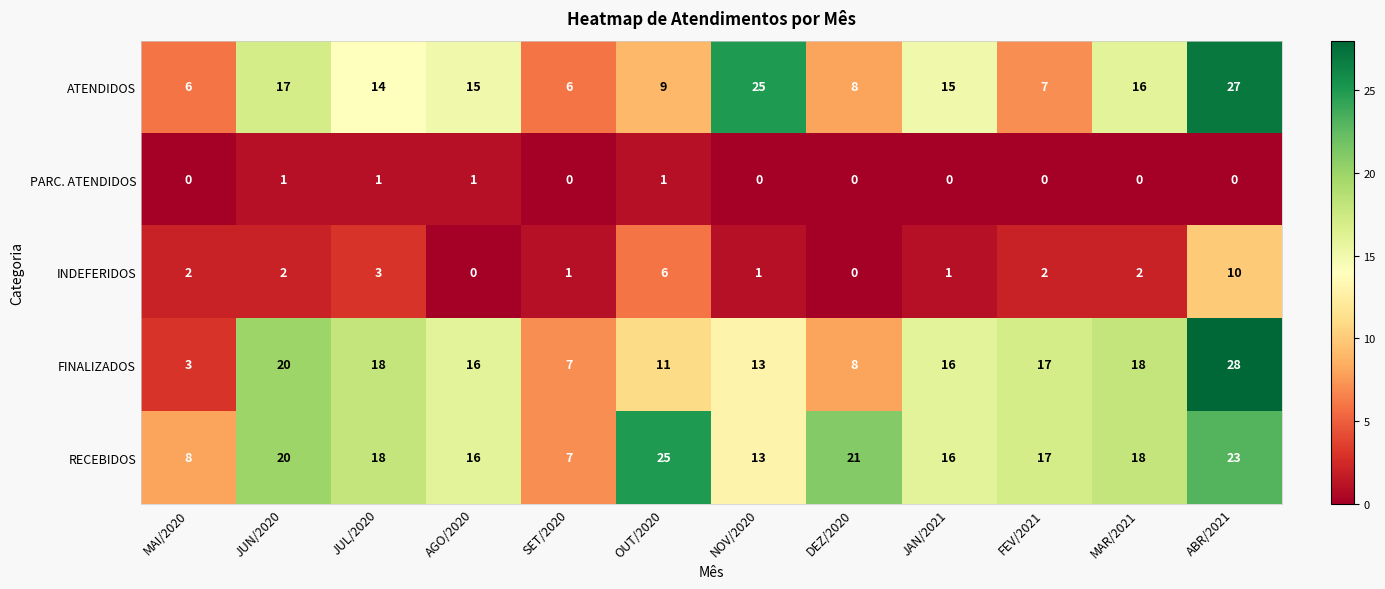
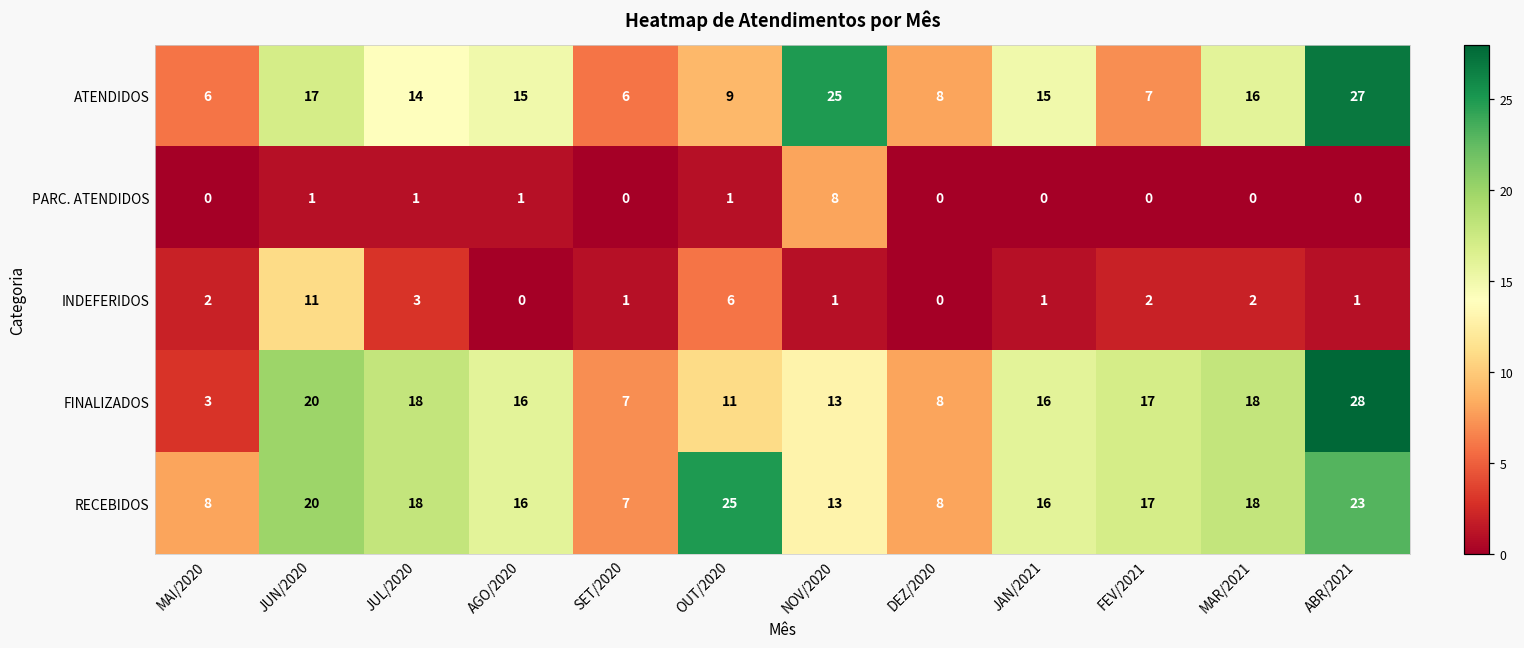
  {
    "ATENDIDOS": {
      "MAI/2020": 6,
      "JUN/2020": 17,
      "JUL/2020": 14,
      "AGO/2020": 15,
      "SET/2020": 6,
      "OUT/2020": 9,
      "NOV/2020": 25,
      "DEZ/2020": 8,
      "JAN/2021": 15,
      "FEV/2021": 7,
      "MAR/2021": 16,
      "ABR/2021": 27
    },
    "PARC. ATENDIDOS": {
      "MAI/2020": 0,
      "JUN/2020": 1,
      "JUL/2020": 1,
      "AGO/2020": 1,
      "SET/2020": 0,
      "OUT/2020": 1,
-     "NOV/2020": 0,
+     "NOV/2020": 8,
      "DEZ/2020": 0,
      "JAN/2021": 0,
      "FEV/2021": 0,
      "MAR/2021": 0,
      "ABR/2021": 0
    },
    "INDEFERIDOS": {
      "MAI/2020": 2,
-     "JUN/2020": 2,
+     "JUN/2020": 11,
      "JUL/2020": 3,
      "AGO/2020": 0,
      "SET/2020": 1,
      "OUT/2020": 6,
      "NOV/2020": 1,
      "DEZ/2020": 0,
      "JAN/2021": 1,
      "FEV/2021": 2,
      "MAR/2021": 2,
-     "ABR/2021": 10
+     "ABR/2021": 1
    },
    "FINALIZADOS": {
      "MAI/2020": 3,
      "JUN/2020": 20,
      "JUL/2020": 18,
      "AGO/2020": 16,
      "SET/2020": 7,
      "OUT/2020": 11,
      "NOV/2020": 13,
      "DEZ/2020": 8,
      "JAN/2021": 16,
      "FEV/2021": 17,
      "MAR/2021": 18,
      "ABR/2021": 28
    },
    "RECEBIDOS": {
      "MAI/2020": 8,
      "JUN/2020": 20,
      "JUL/2020": 18,
      "AGO/2020": 16,
      "SET/2020": 7,
      "OUT/2020": 25,
      "NOV/2020": 13,
-     "DEZ/2020": 21,
+     "DEZ/2020": 8,
      "JAN/2021": 16,
      "FEV/2021": 17,
      "MAR/2021": 18,
      "ABR/2021": 23
    }
  }
